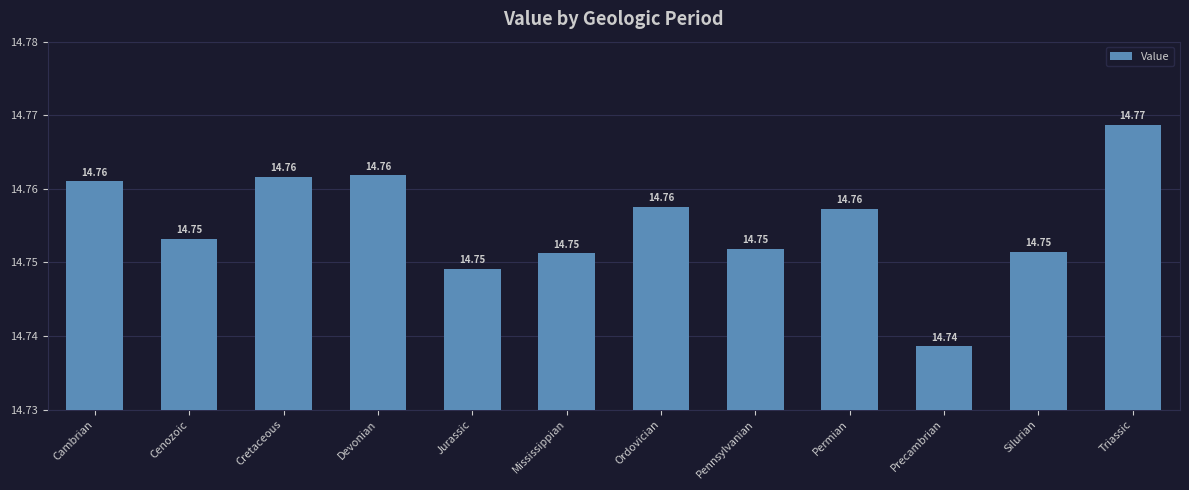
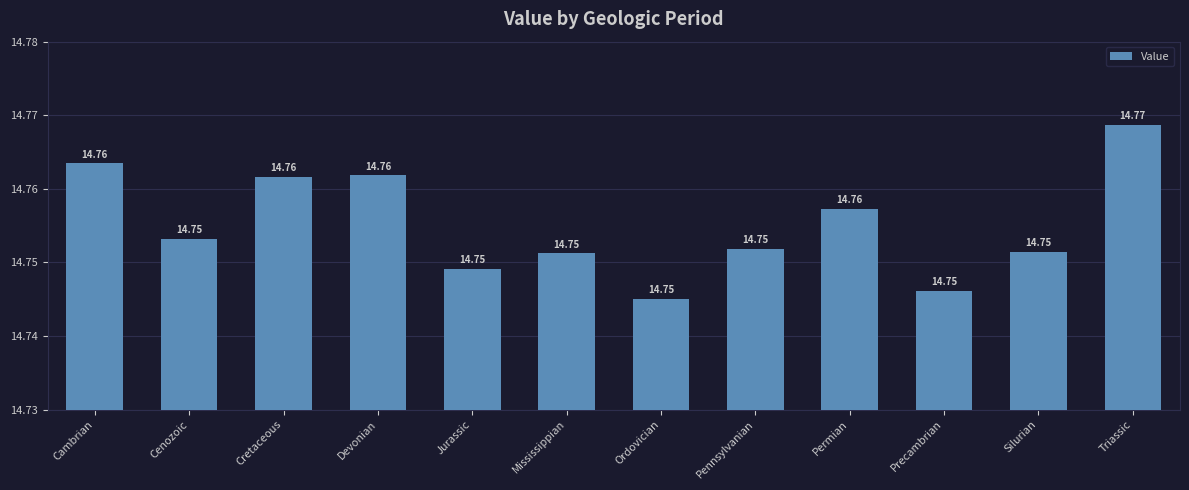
  {
-   "Cambrian": 14.761,
+   "Cambrian": 14.763,
    "Cenozoic": 14.75,
    "Cretaceous": 14.76,
    "Devonian": 14.76,
    "Jurassic": 14.75,
    "Mississippian": 14.75,
-   "Ordovician": 14.76,
+   "Ordovician": 14.75,
    "Pennsylvanian": 14.75,
    "Permian": 14.76,
-   "Precambrian": 14.74,
+   "Precambrian": 14.75,
    "Silurian": 14.75,
    "Triassic": 14.77
  }
